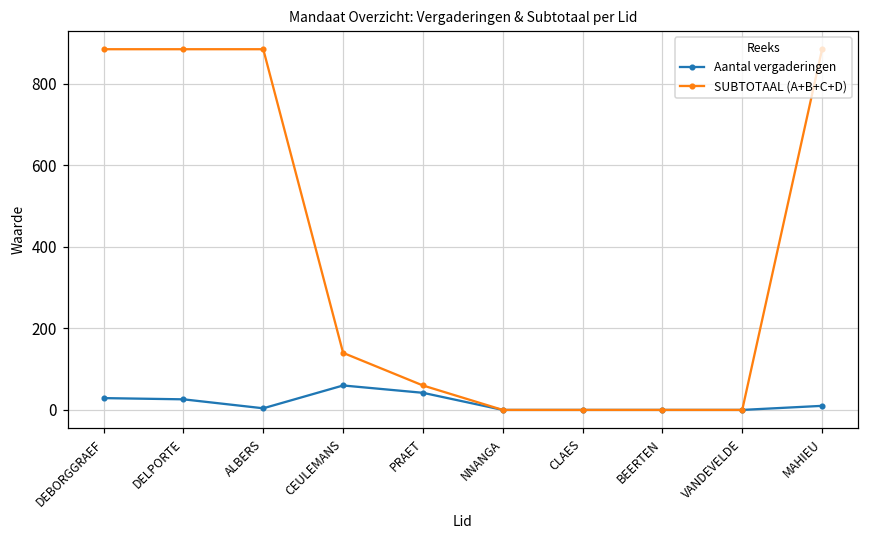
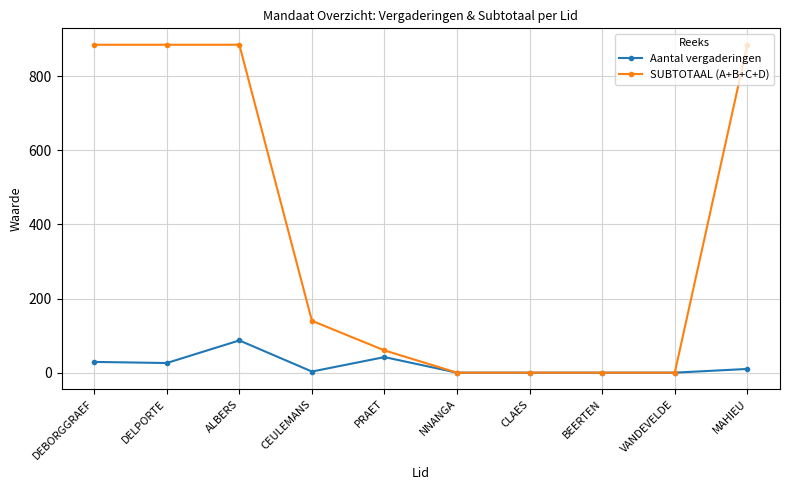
  {
    "Aantal vergaderingen": {
      "DEBORGGRAEF": 30,
      "DELPORTE": 30,
-     "ALBERS": 0,
-     "CEULEMANS": 60,
+     "ALBERS": 90,
+     "CEULEMANS": 0,
      "PRAET": 40,
      "MAHIEU": 10
    },
    "SUBTOTAAL (A+B+C+D)": {
      "DEBORGGRAEF": 890,
      "DELPORTE": 890,
      "ALBERS": 890,
      "CEULEMANS": 140,
      "PRAET": 60
    }
  }
